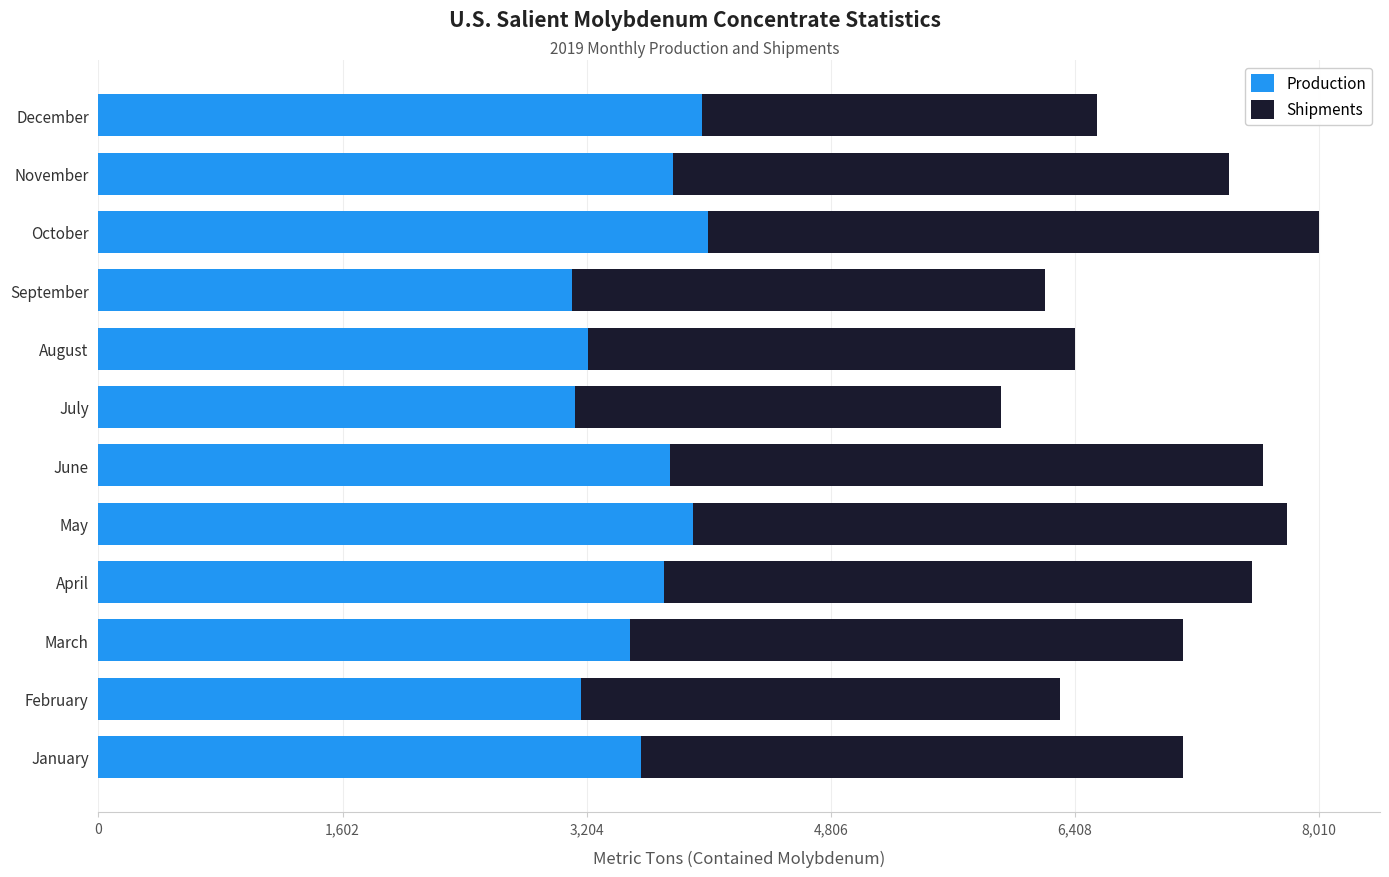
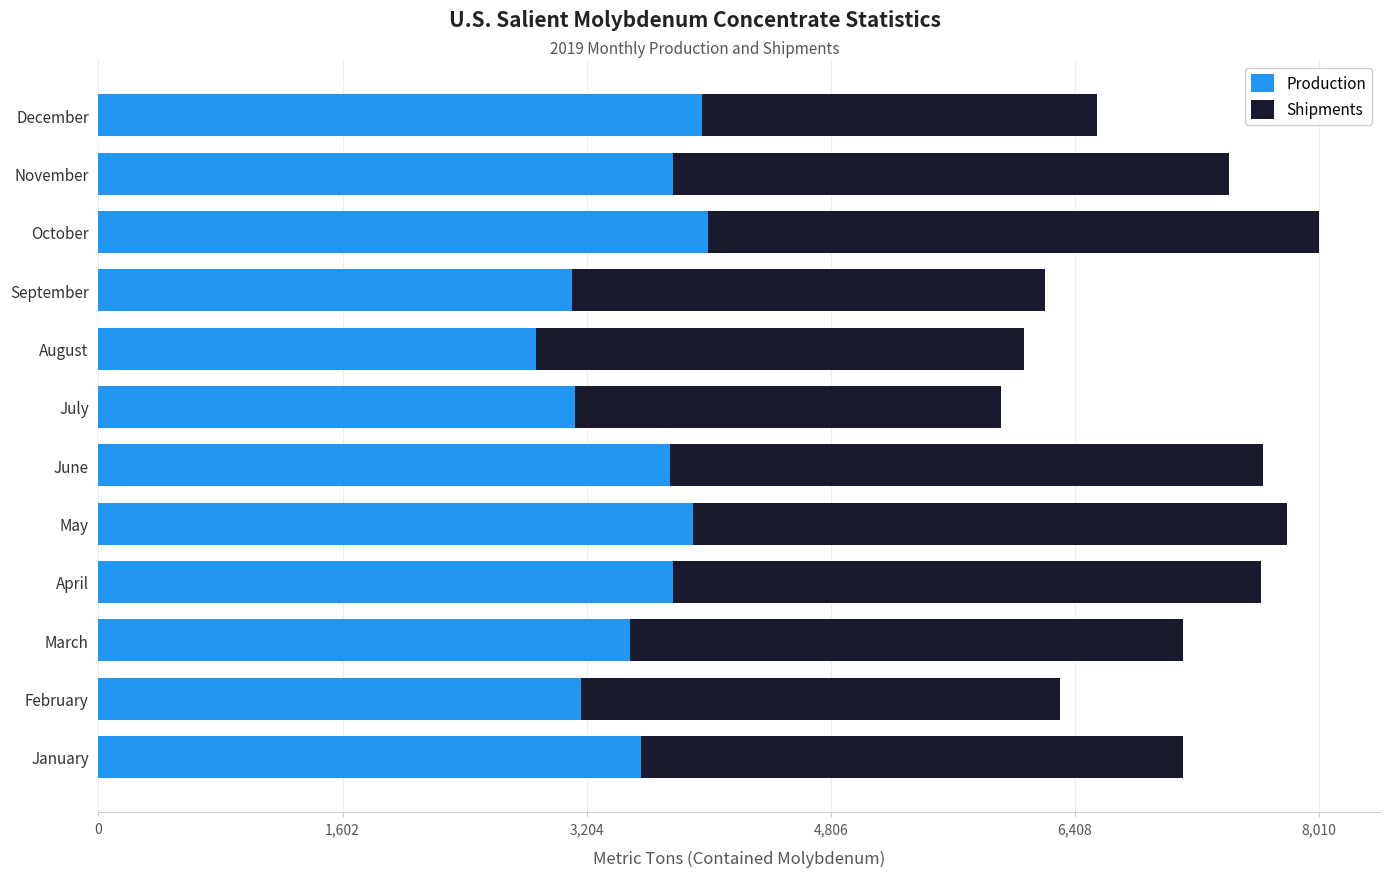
  {
    "Production": {
      "December": "3,960",
      "November": "3,770",
      "October": "4,000",
      "September": "3,110",
-     "August": "3,210",
+     "August": "2,870",
      "July": "3,130",
      "June": "3,750",
      "May": "3,900",
-     "April": "3,710",
+     "April": "3,770",
      "March": "3,490",
      "February": "3,170",
      "January": "3,560"
    },
    "Shipments": {
      "December": "2,590",
      "November": "3,650",
      "October": "4,010",
      "September": "3,100",
      "August": "3,200",
      "July": "2,790",
      "June": "3,890",
      "May": "3,900",
      "April": "3,860",
      "March": "3,630",
      "February": "3,140",
      "January": "3,560"
    }
  }
